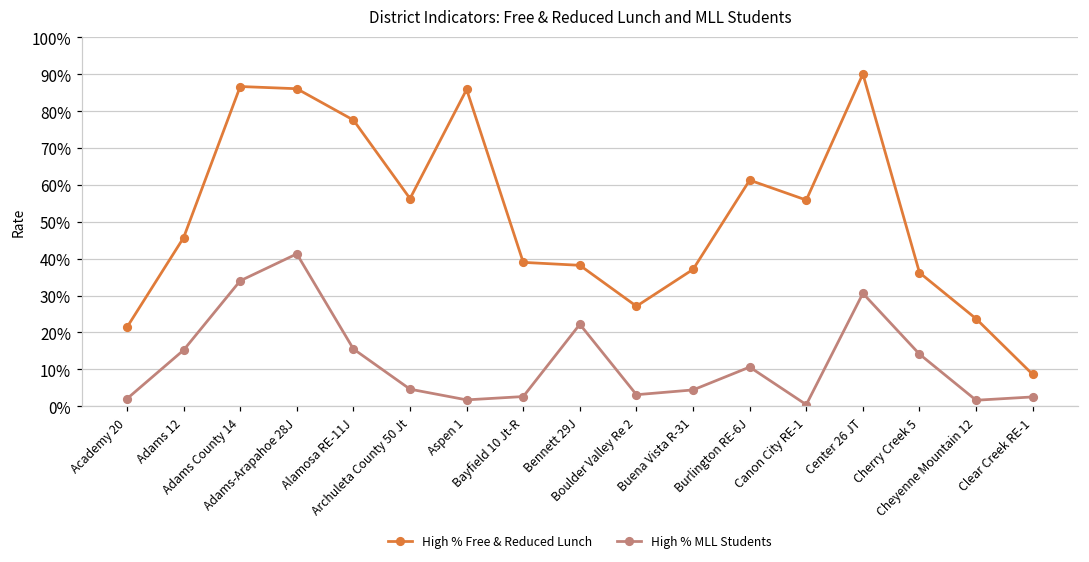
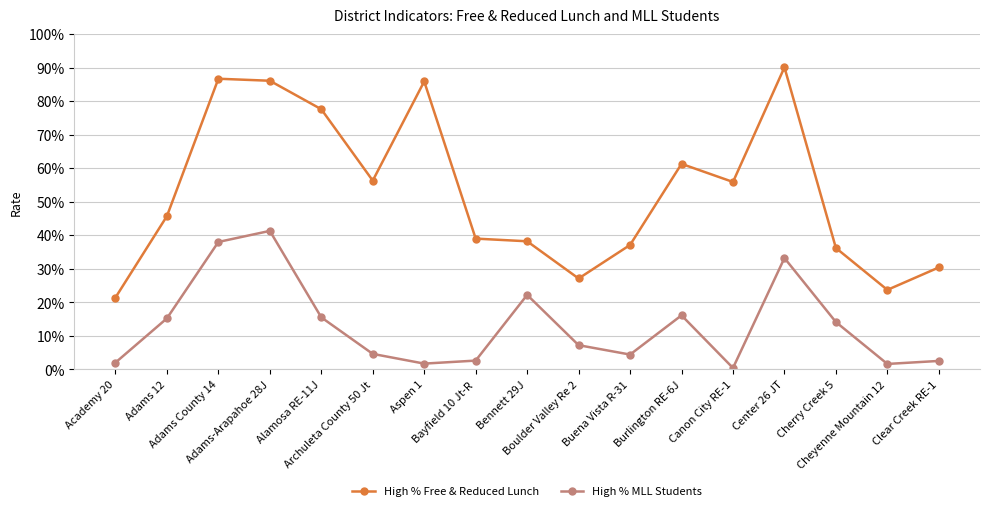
  {
    "High % Free & Reduced Lunch": {
      "Academy 20": "21%",
      "Adams 12": "46%",
      "Adams County 14": "87%",
      "Adams-Arapahoe 28J": "86%",
      "Alamosa RE-11J": "78%",
      "Archuleta County 50 Jt": "56%",
      "Aspen 1": "86%",
      "Bayfield 10 Jt-R": "39%",
      "Bennett 29J": "38%",
      "Boulder Valley Re 2": "27%",
      "Buena Vista R-31": "37%",
      "Burlington RE-6J": "61%",
      "Canon City RE-1": "56%",
      "Center 26 JT": "90%",
      "Cherry Creek 5": "36%",
      "Cheyenne Mountain 12": "24%",
-     "Clear Creek RE-1": "9%"
+     "Clear Creek RE-1": "30%"
    },
    "High % MLL Students": {
      "Academy 20": "2%",
      "Adams 12": "15%",
-     "Adams County 14": "34%",
+     "Adams County 14": "38%",
      "Adams-Arapahoe 28J": "41%",
      "Alamosa RE-11J": "16%",
      "Archuleta County 50 Jt": "5%",
      "Aspen 1": "2%",
      "Bayfield 10 Jt-R": "3%",
      "Bennett 29J": "22%",
-     "Boulder Valley Re 2": "3%",
+     "Boulder Valley Re 2": "7%",
      "Buena Vista R-31": "4%",
-     "Burlington RE-6J": "11%",
+     "Burlington RE-6J": "16%",
      "Canon City RE-1": "0%",
-     "Center 26 JT": "31%",
+     "Center 26 JT": "33%",
      "Cherry Creek 5": "14%",
      "Cheyenne Mountain 12": "2%",
      "Clear Creek RE-1": "3%"
    }
  }
